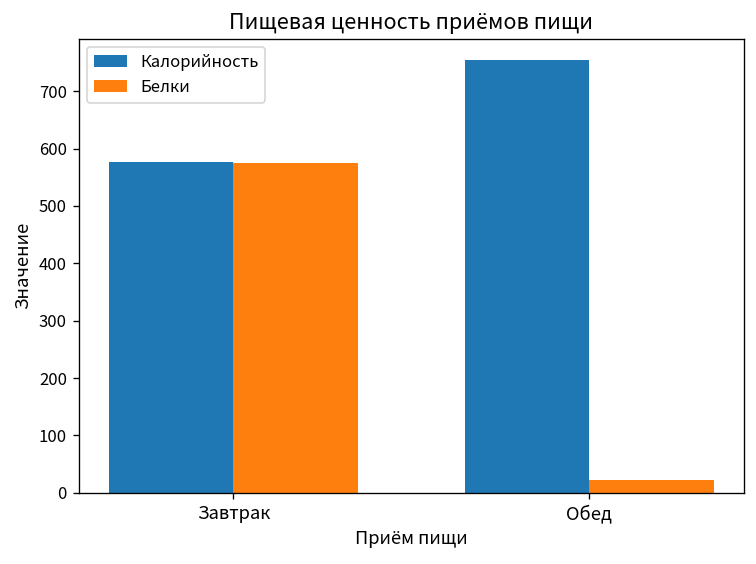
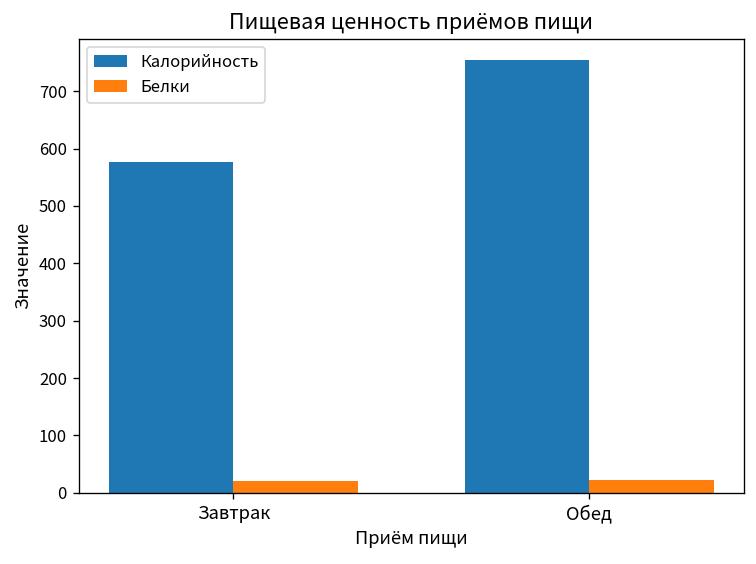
  {
    "Калорийность": {
      "Завтрак": 580,
      "Обед": 750
    },
    "Белки": {
-     "Завтрак": 570,
+     "Завтрак": 20,
      "Обед": 20
    }
  }
